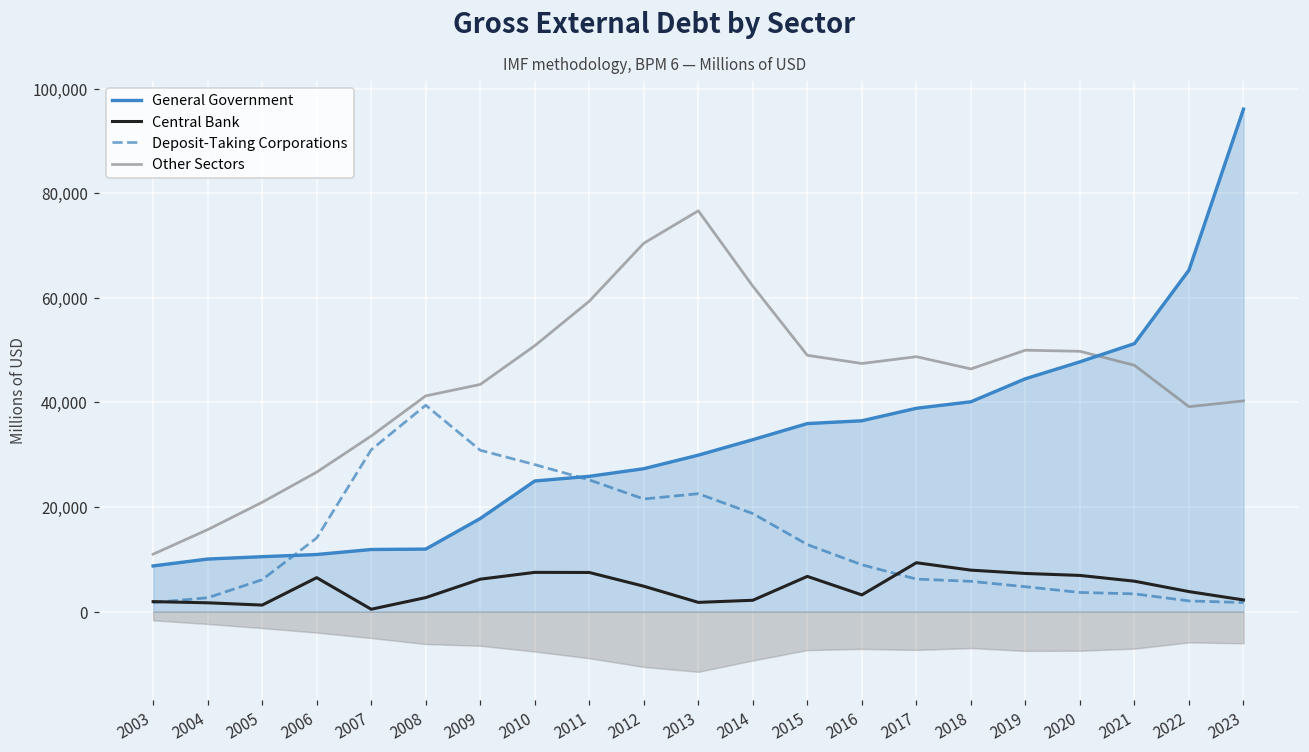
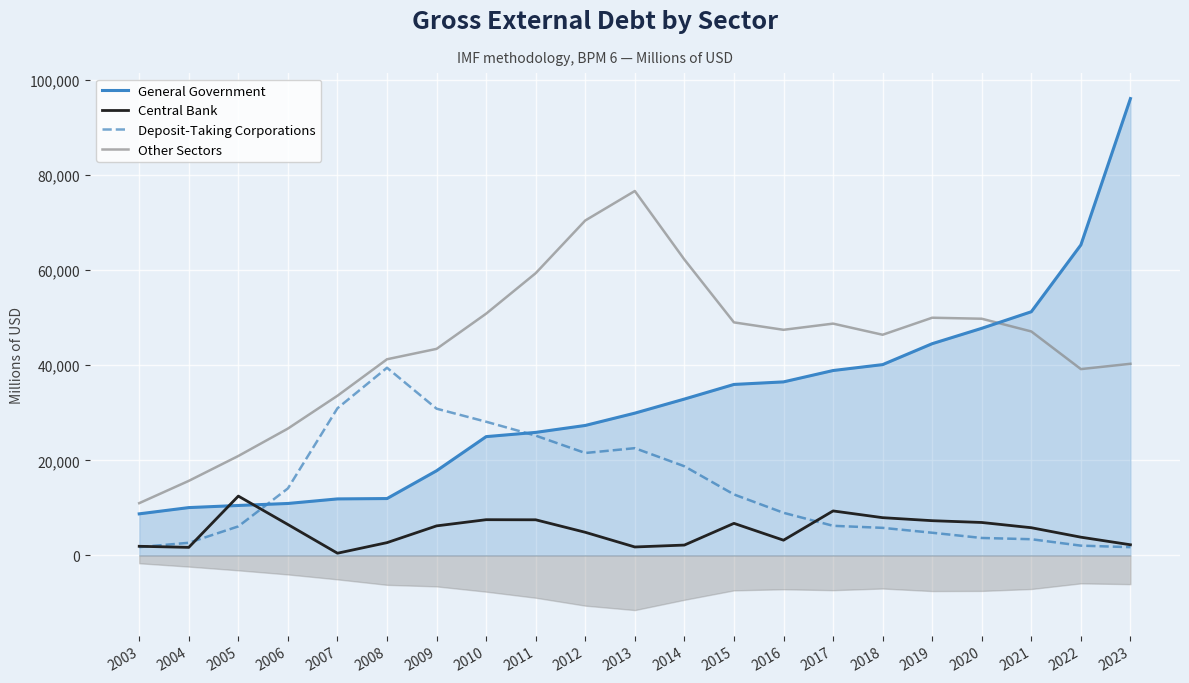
  {
    "Central Bank": {
      "2004": "2,000",
-     "2005": "1,000",
+     "2005": "12,000",
      "2006": "6,000",
      "2008": "3,000",
      "2009": "6,000",
      "2010": "8,000",
      "2011": "7,000",
      "2012": "5,000",
      "2013": "2,000",
      "2014": "2,000",
      "2015": "7,000",
      "2016": "3,000",
      "2017": "9,000",
      "2018": "8,000",
      "2019": "7,000",
      "2020": "7,000",
      "2021": "6,000",
      "2022": "4,000"
    }
  }
